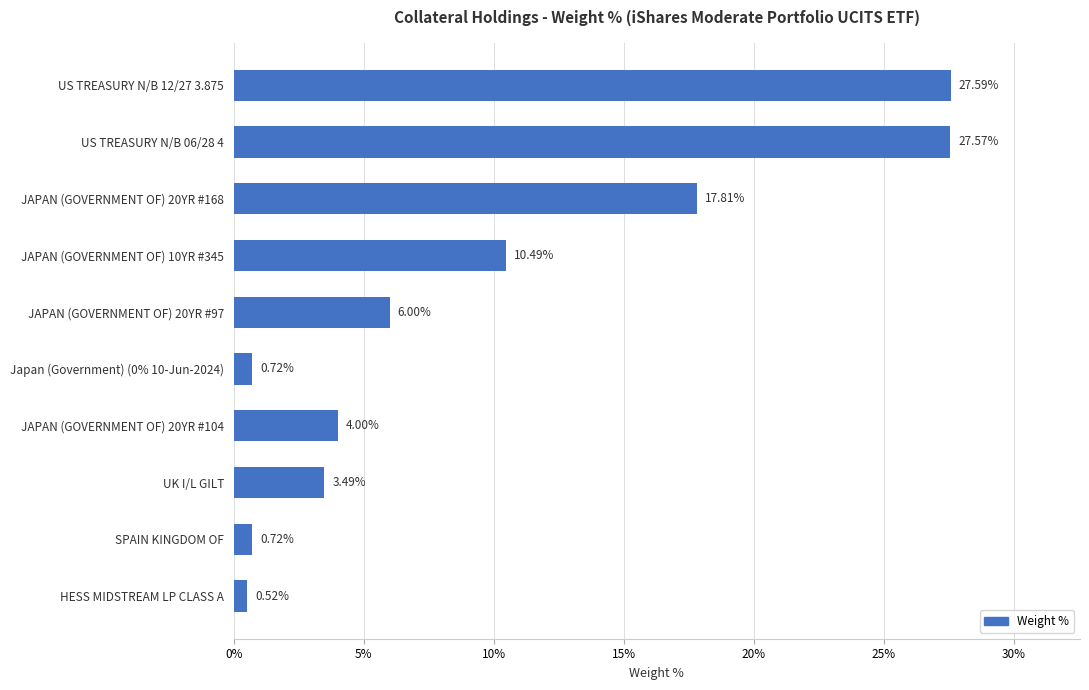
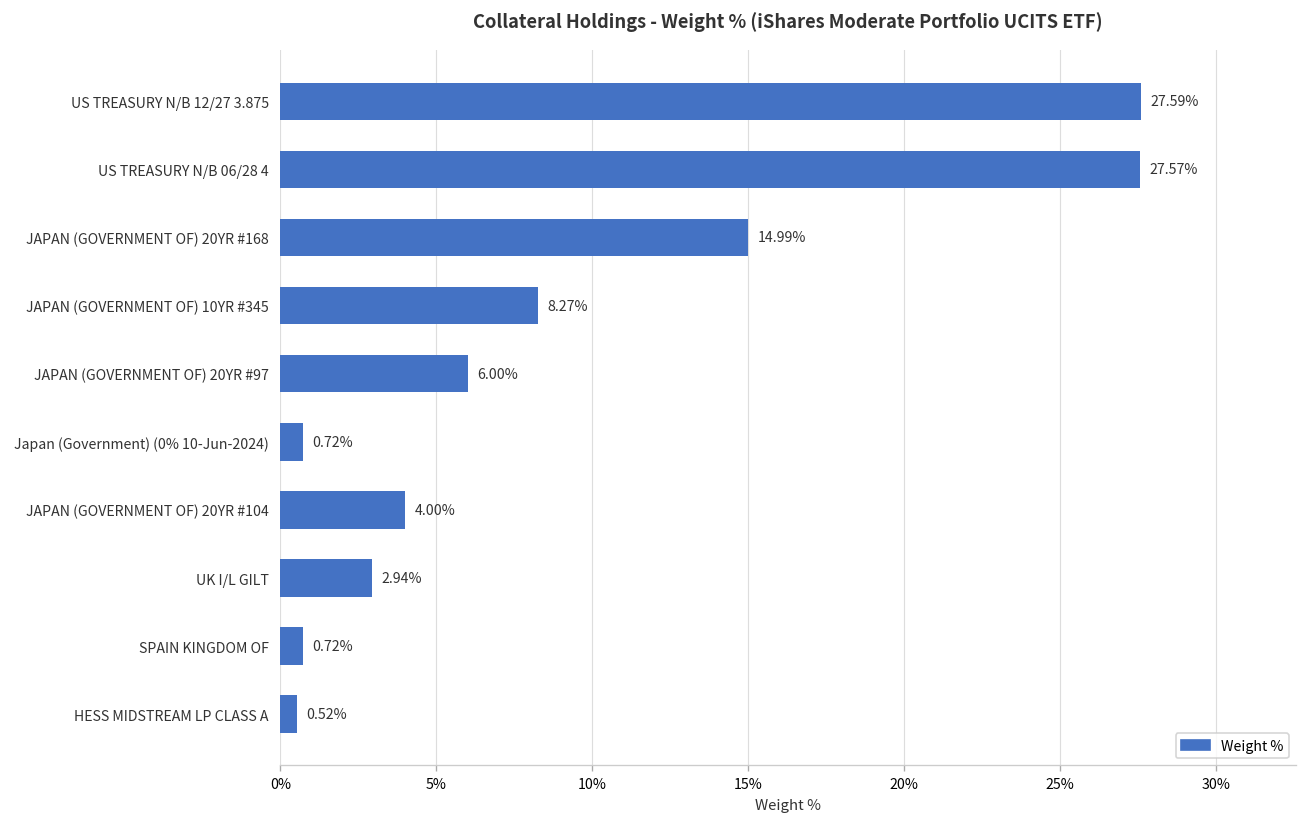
  {
    "US TREASURY N/B 12/27 3.875": "27.59%",
    "US TREASURY N/B 06/28 4": "27.57%",
-   "JAPAN (GOVERNMENT OF) 20YR #168": "17.81%",
-   "JAPAN (GOVERNMENT OF) 10YR #345": "10.49%",
+   "JAPAN (GOVERNMENT OF) 20YR #168": "14.99%",
+   "JAPAN (GOVERNMENT OF) 10YR #345": "8.27%",
    "JAPAN (GOVERNMENT OF) 20YR #97": "6.00%",
    "Japan (Government) (0% 10-Jun-2024)": "0.72%",
    "JAPAN (GOVERNMENT OF) 20YR #104": "4.00%",
-   "UK I/L GILT": "3.49%",
+   "UK I/L GILT": "2.94%",
    "SPAIN KINGDOM OF": "0.72%",
    "HESS MIDSTREAM LP CLASS A": "0.52%"
  }
